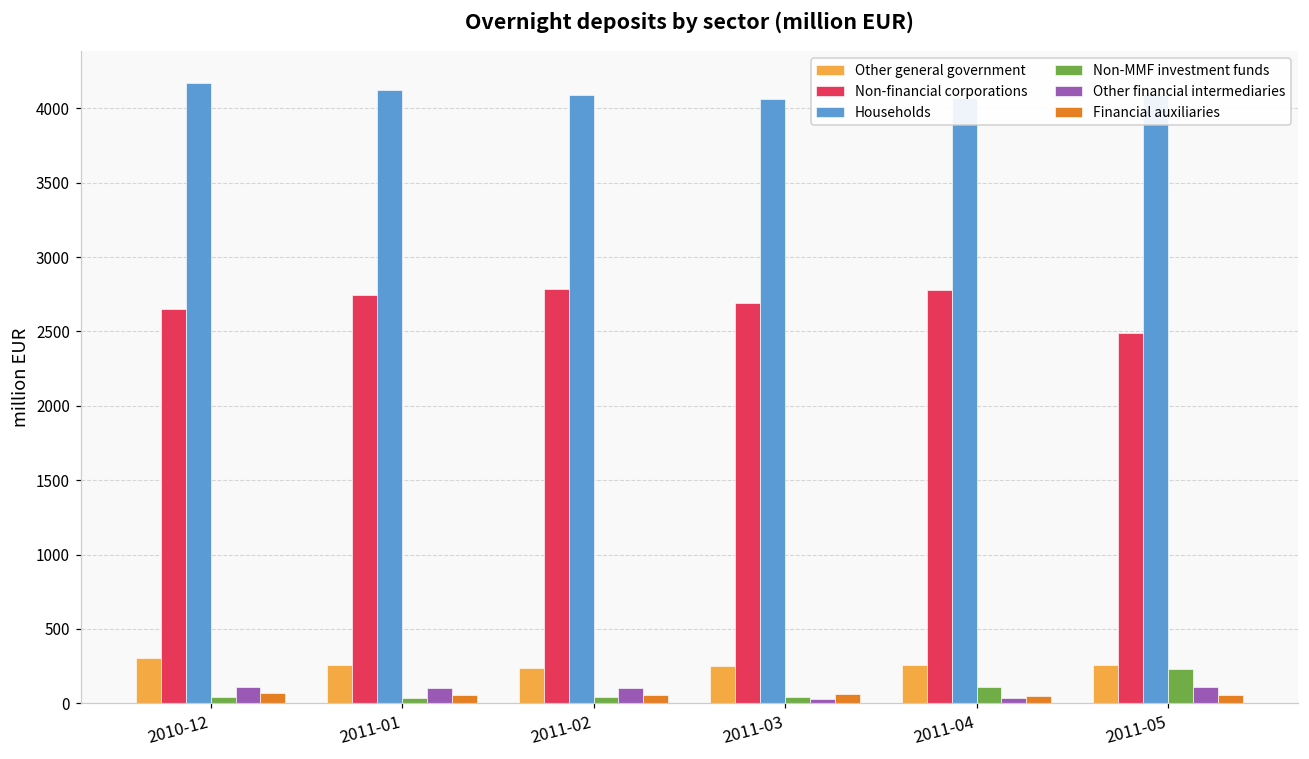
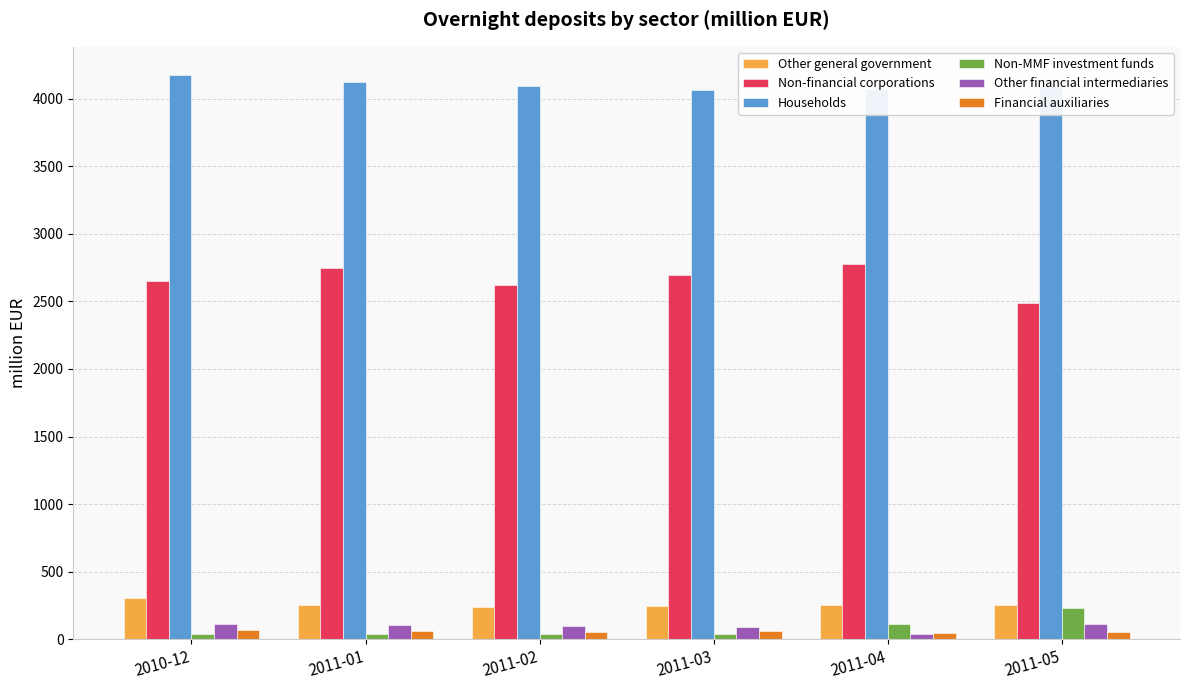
  {
    "Non-financial corporations": {
      "2010-12": 2650,
      "2011-01": 2750,
-     "2011-02": 2780,
+     "2011-02": 2620,
      "2011-03": 2690,
      "2011-04": 2780,
      "2011-05": 2490
    },
    "Households": {
      "2010-12": 4170,
      "2011-01": 4120,
      "2011-02": 4090,
      "2011-03": 4060
    },
    "Non-MMF investment funds": {
      "2010-12": 40,
      "2011-01": 40,
      "2011-02": 40,
      "2011-03": 40,
      "2011-04": 110,
      "2011-05": 230
    },
    "Other financial intermediaries": {
      "2010-12": 110,
      "2011-01": 100,
      "2011-02": 100,
-     "2011-03": 30,
+     "2011-03": 90,
      "2011-04": 40,
      "2011-05": 110
    }
  }
